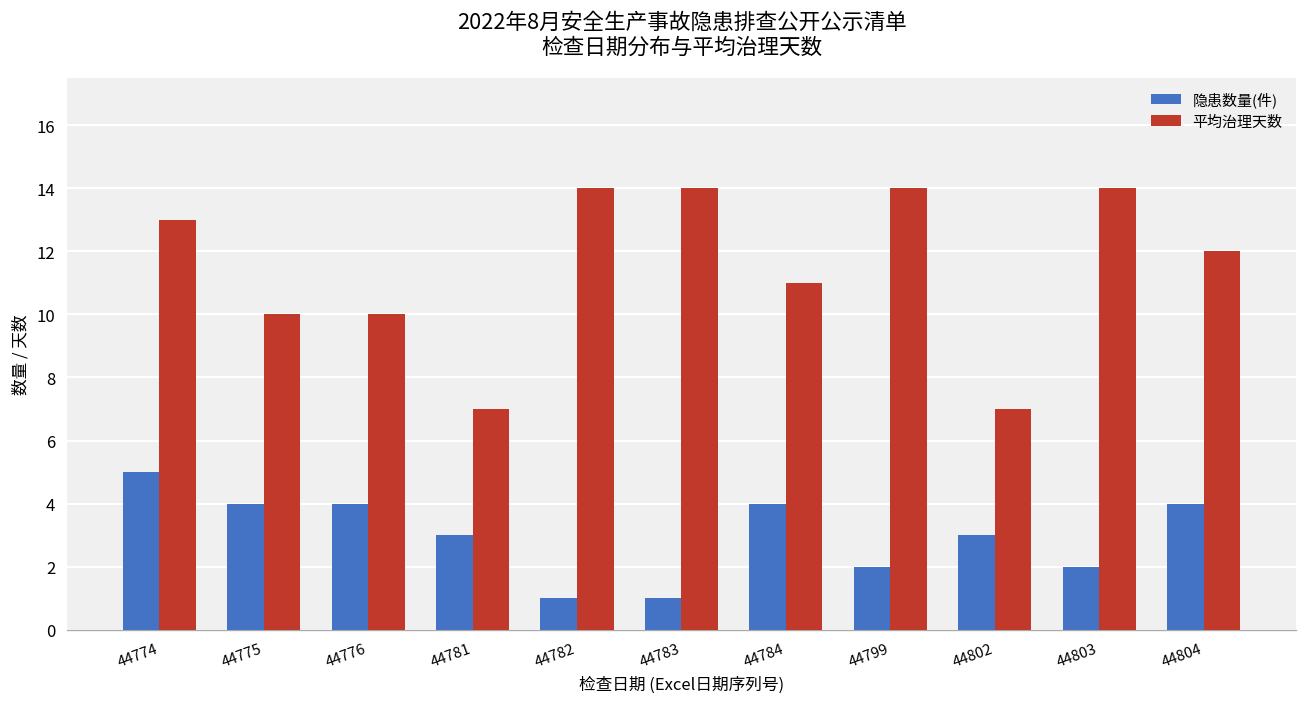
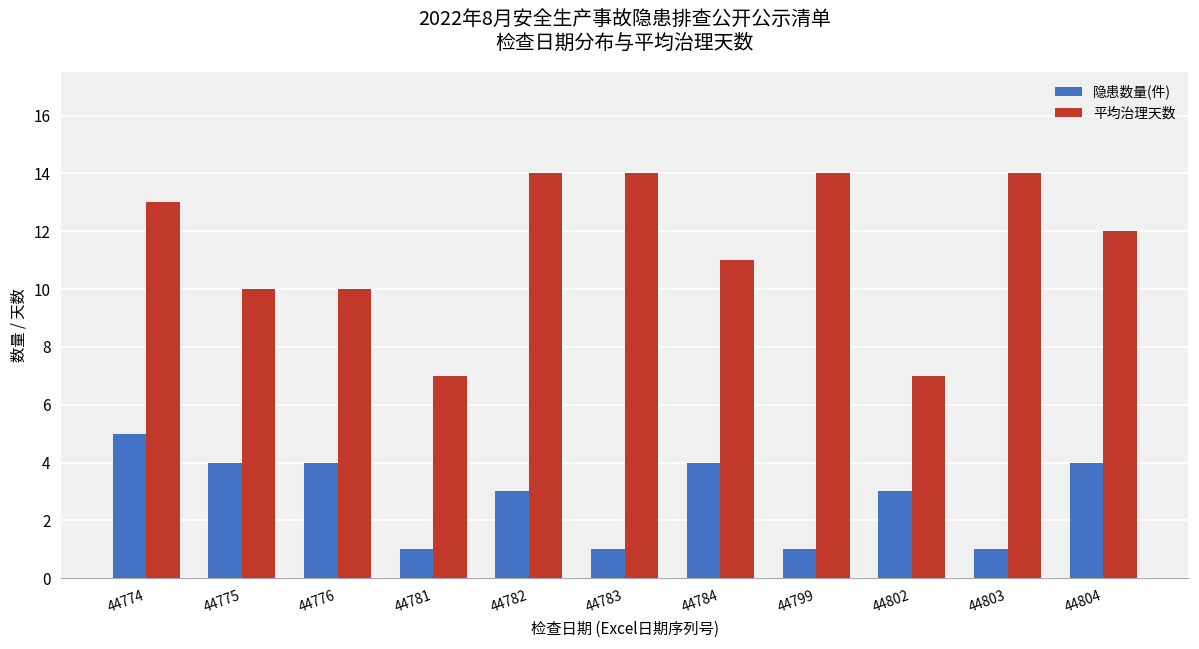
  {
    "隐患数量(件)": {
      "44774": 5,
      "44775": 4,
      "44776": 4,
-     "44781": 3,
-     "44782": 1,
+     "44781": 1,
+     "44782": 3,
      "44783": 1,
      "44784": 4,
-     "44799": 2,
+     "44799": 1,
      "44802": 3,
-     "44803": 2,
+     "44803": 1,
      "44804": 4
    },
    "平均治理天数": {
      "44774": 13,
      "44775": 10,
      "44776": 10,
      "44781": 7,
      "44782": 14,
      "44783": 14,
      "44784": 11,
      "44799": 14,
      "44802": 7,
      "44803": 14,
      "44804": 12
    }
  }
